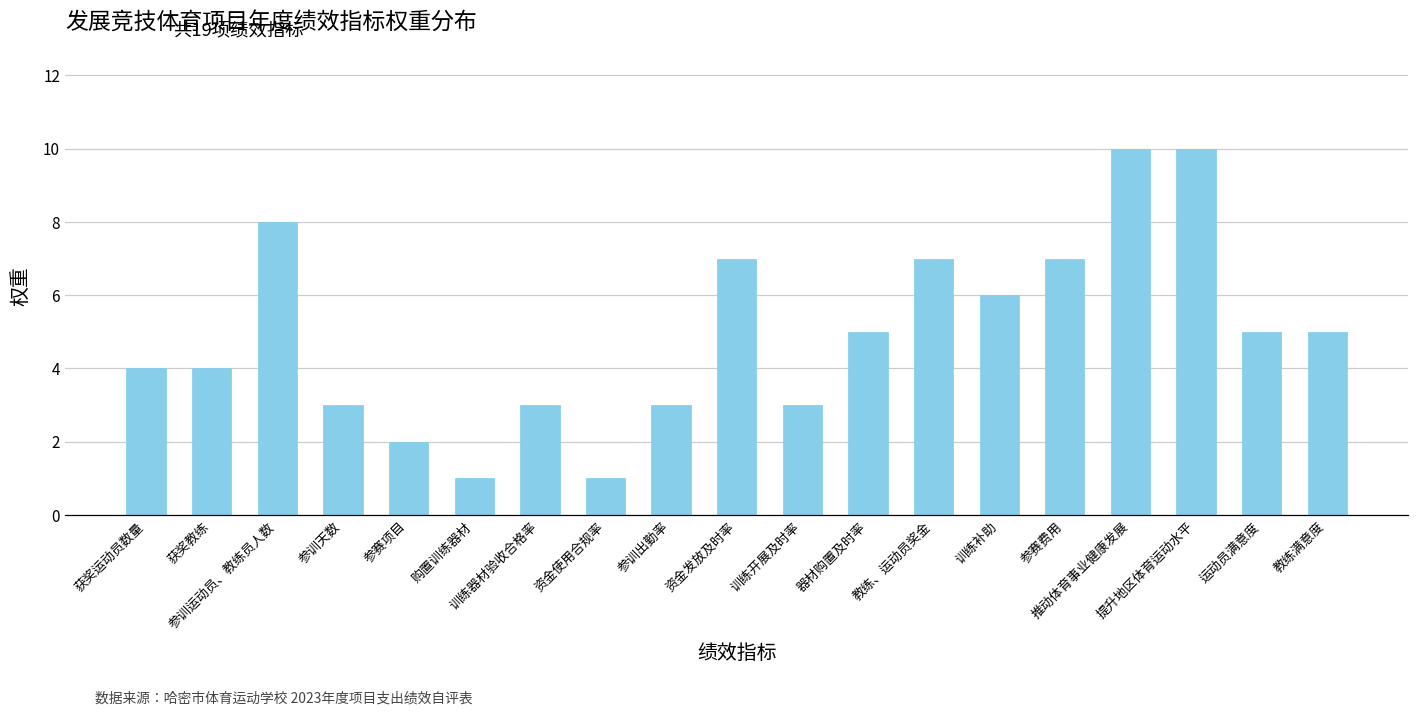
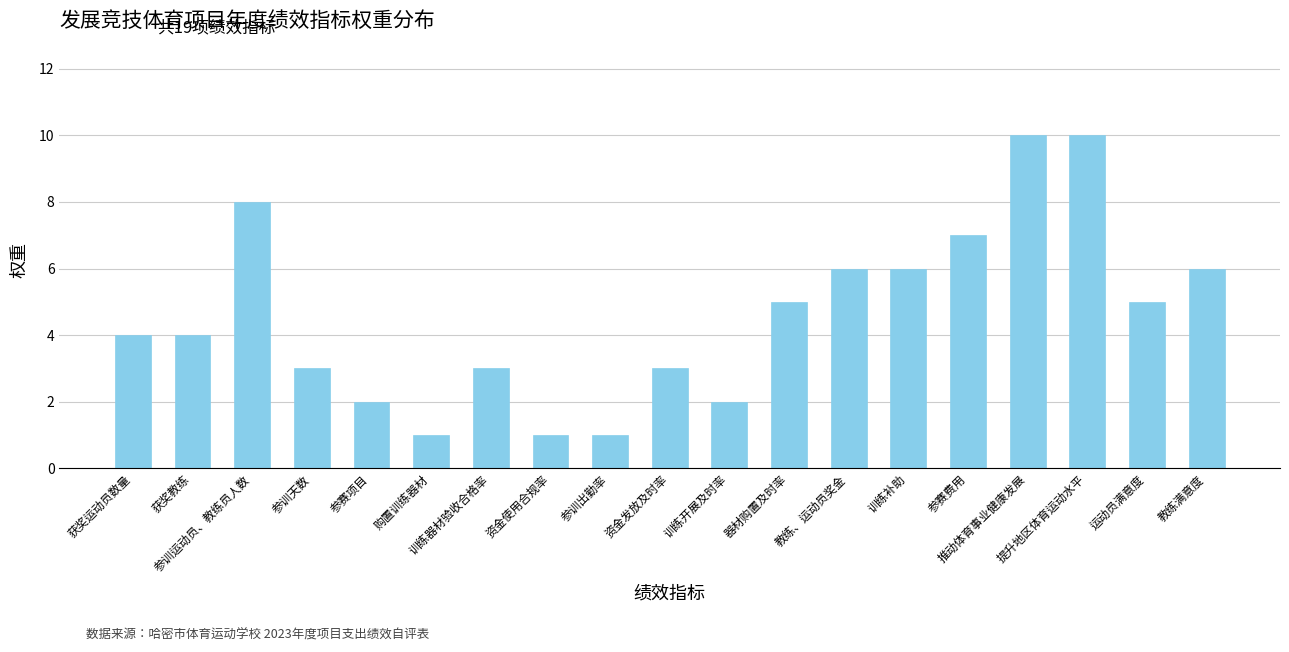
  {
    "获奖运动员数量": 4,
    "获奖教练": 4,
    "参训运动员、教练员人数": 8,
    "参训天数": 3,
    "参赛项目": 2,
    "购置训练器材": 1,
    "训练器材验收合格率": 3,
    "资金使用合规率": 1,
-   "参训出勤率": 3,
-   "资金发放及时率": 7,
-   "训练开展及时率": 3,
+   "参训出勤率": 1,
+   "资金发放及时率": 3,
+   "训练开展及时率": 2,
    "器材购置及时率": 5,
-   "教练、运动员奖金": 7,
+   "教练、运动员奖金": 6,
    "训练补助": 6,
    "参赛费用": 7,
    "推动体育事业健康发展": 10,
    "提升地区体育运动水平": 10,
    "运动员满意度": 5,
-   "教练满意度": 5
+   "教练满意度": 6
  }
